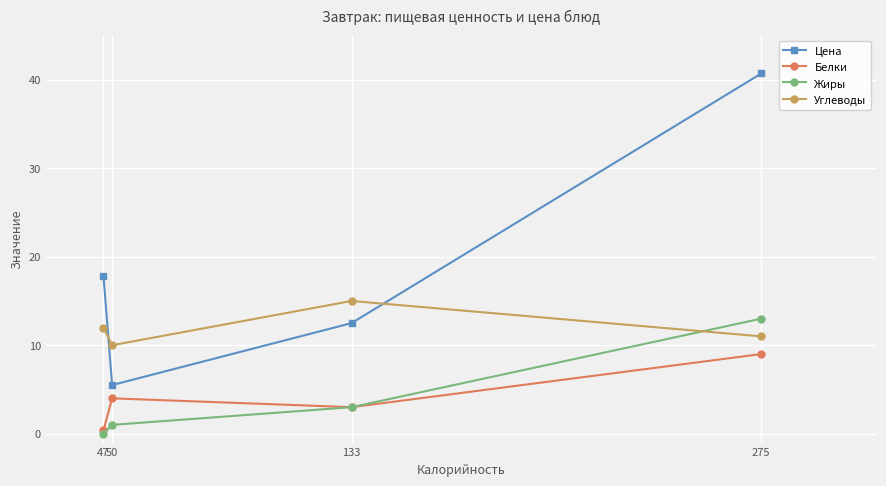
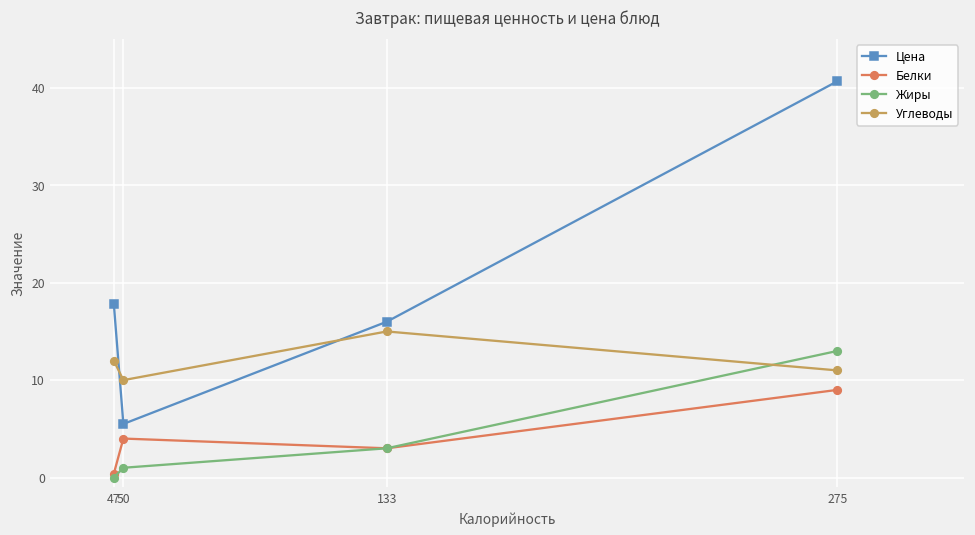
  {
    "Цена": {
-     "133": 13,
+     "133": 16,
      "275": 41
    },
    "Жиры": {
      "275": 13
    }
  }
